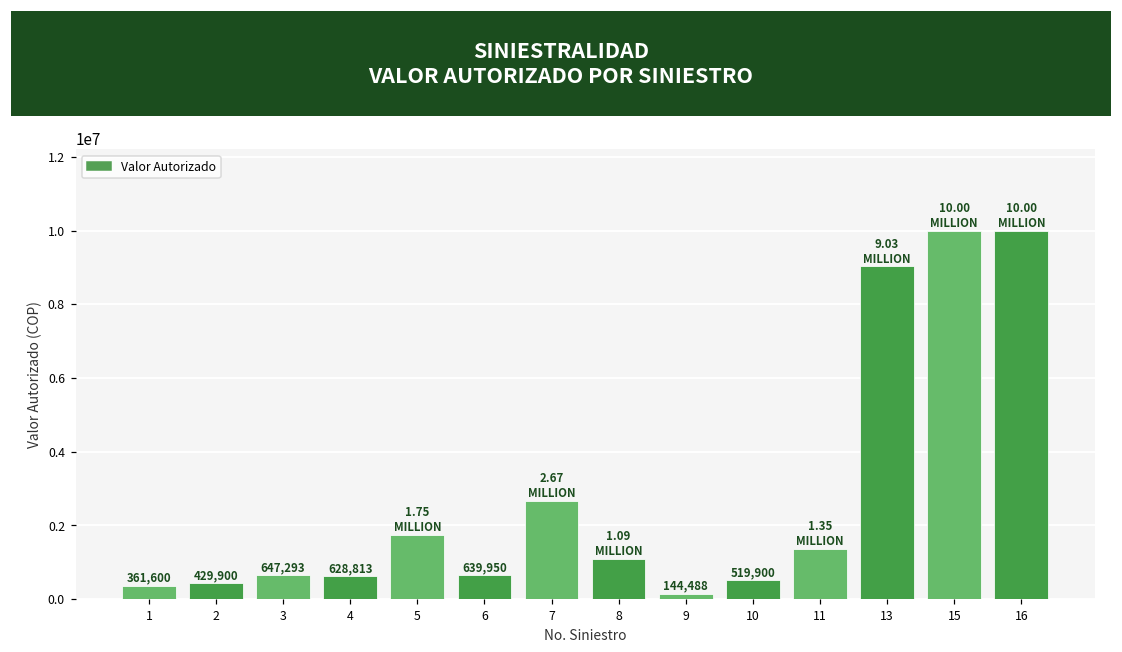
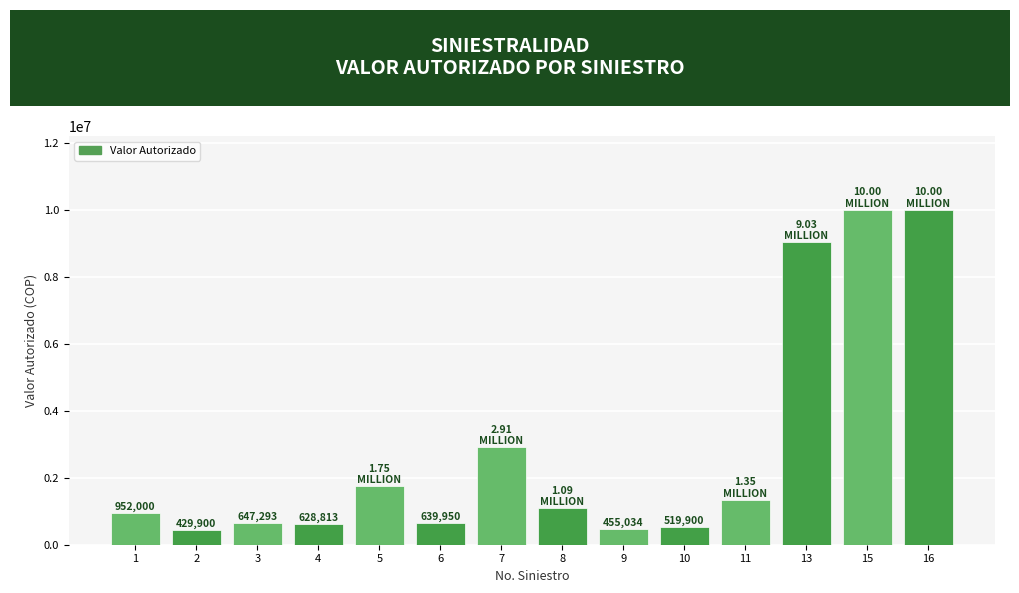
  {
-   "1": "361,600",
+   "1": "952,000",
    "2": "429,900",
    "3": "647,293",
    "4": "628,813",
    "6": "639,950",
-   "7": "2.67",
-   "9": "144,488",
+   "7": "2.91",
+   "9": "455,034",
    "10": "519,900"
  }
